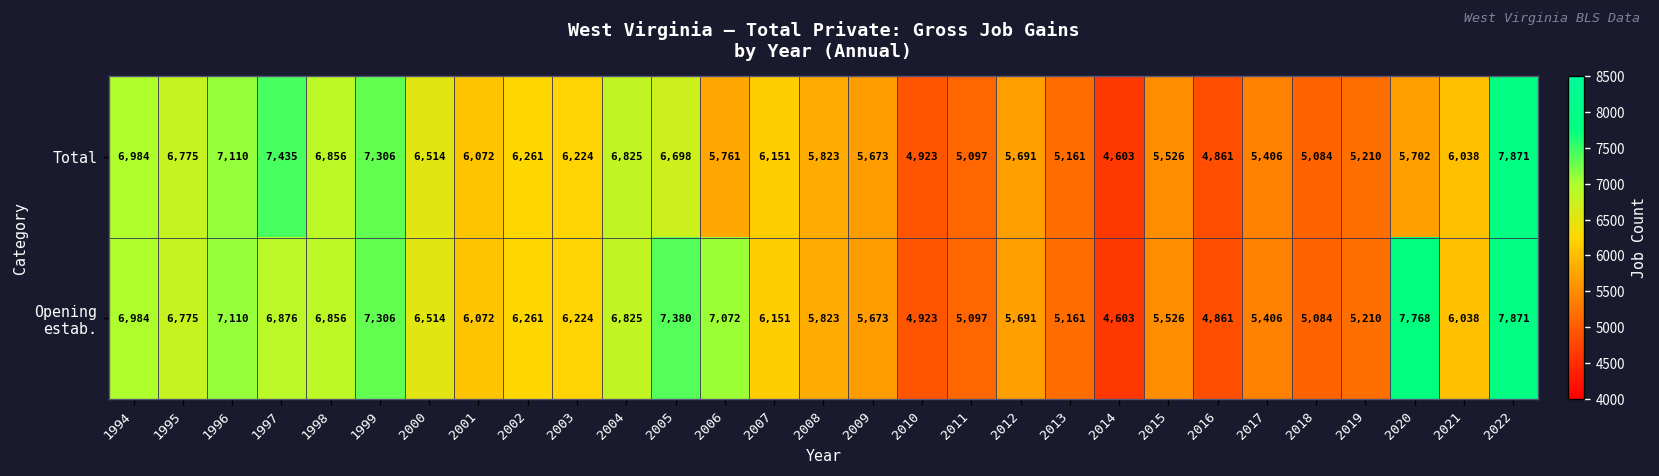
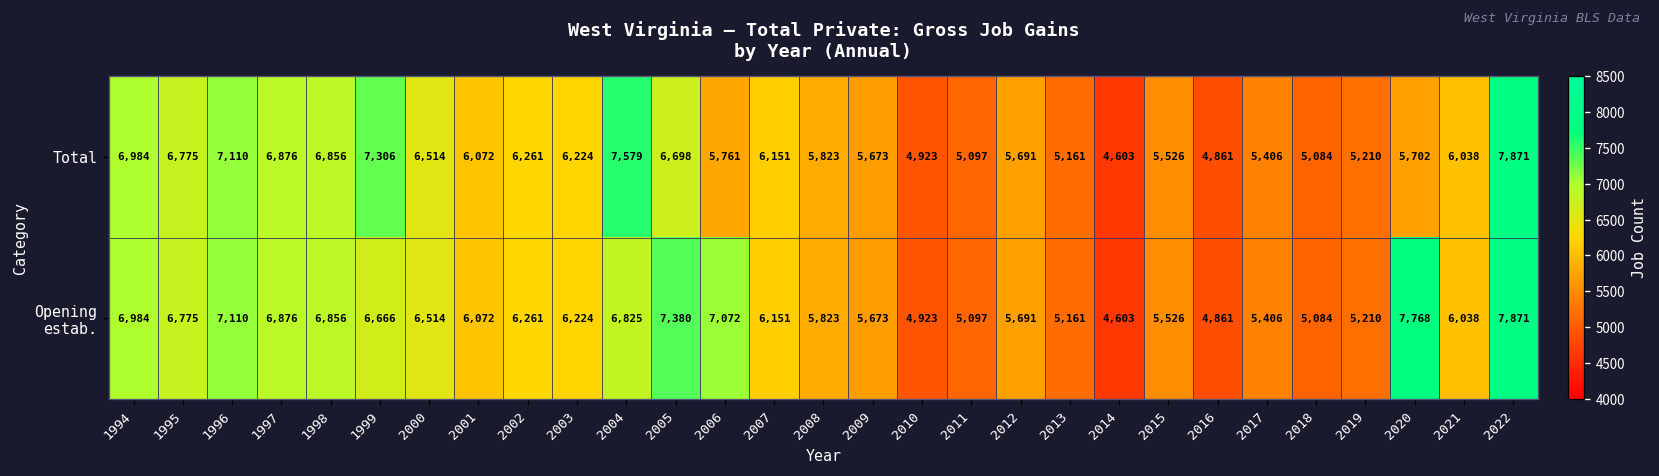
  {
    "Total": {
      "1994": "6,984",
      "1995": "6,775",
      "1996": "7,110",
-     "1997": "7,435",
+     "1997": "6,876",
      "1998": "6,856",
      "1999": "7,306",
      "2000": "6,514",
      "2001": "6,072",
      "2002": "6,261",
      "2003": "6,224",
-     "2004": "6,825",
+     "2004": "7,579",
      "2005": "6,698",
      "2006": "5,761",
      "2007": "6,151",
      "2008": "5,823",
      "2009": "5,673",
      "2010": "4,923",
      "2011": "5,097",
      "2012": "5,691",
      "2013": "5,161",
      "2014": "4,603",
      "2015": "5,526",
      "2016": "4,861",
      "2017": "5,406",
      "2018": "5,084",
      "2019": "5,210",
      "2020": "5,702",
      "2021": "6,038",
      "2022": "7,871"
    },
    "Opening estab.": {
      "1994": "6,984",
      "1995": "6,775",
      "1996": "7,110",
      "1997": "6,876",
      "1998": "6,856",
-     "1999": "7,306",
+     "1999": "6,666",
      "2000": "6,514",
      "2001": "6,072",
      "2002": "6,261",
      "2003": "6,224",
      "2004": "6,825",
      "2005": "7,380",
      "2006": "7,072",
      "2007": "6,151",
      "2008": "5,823",
      "2009": "5,673",
      "2010": "4,923",
      "2011": "5,097",
      "2012": "5,691",
      "2013": "5,161",
      "2014": "4,603",
      "2015": "5,526",
      "2016": "4,861",
      "2017": "5,406",
      "2018": "5,084",
      "2019": "5,210",
      "2020": "7,768",
      "2021": "6,038",
      "2022": "7,871"
    }
  }
